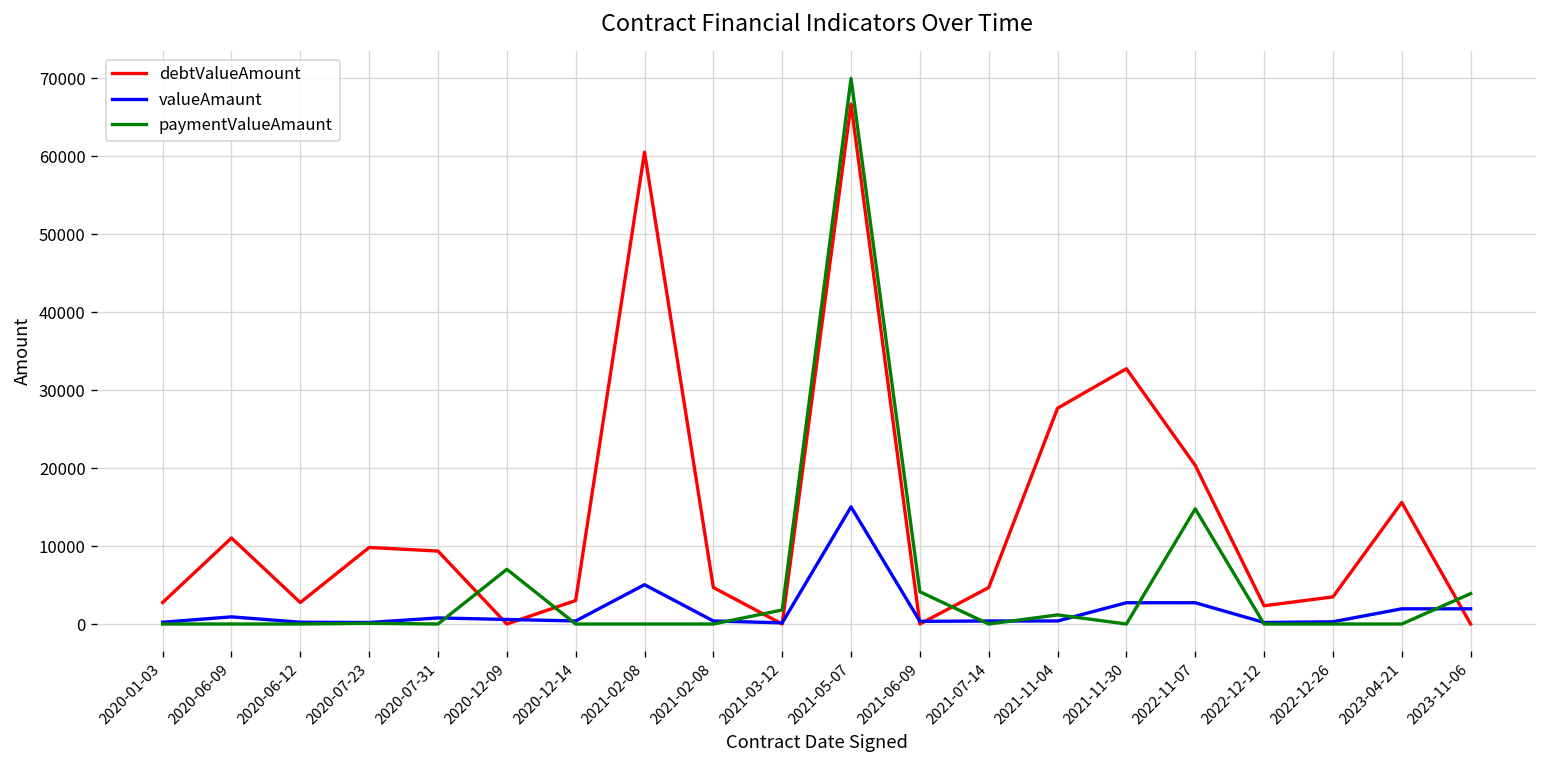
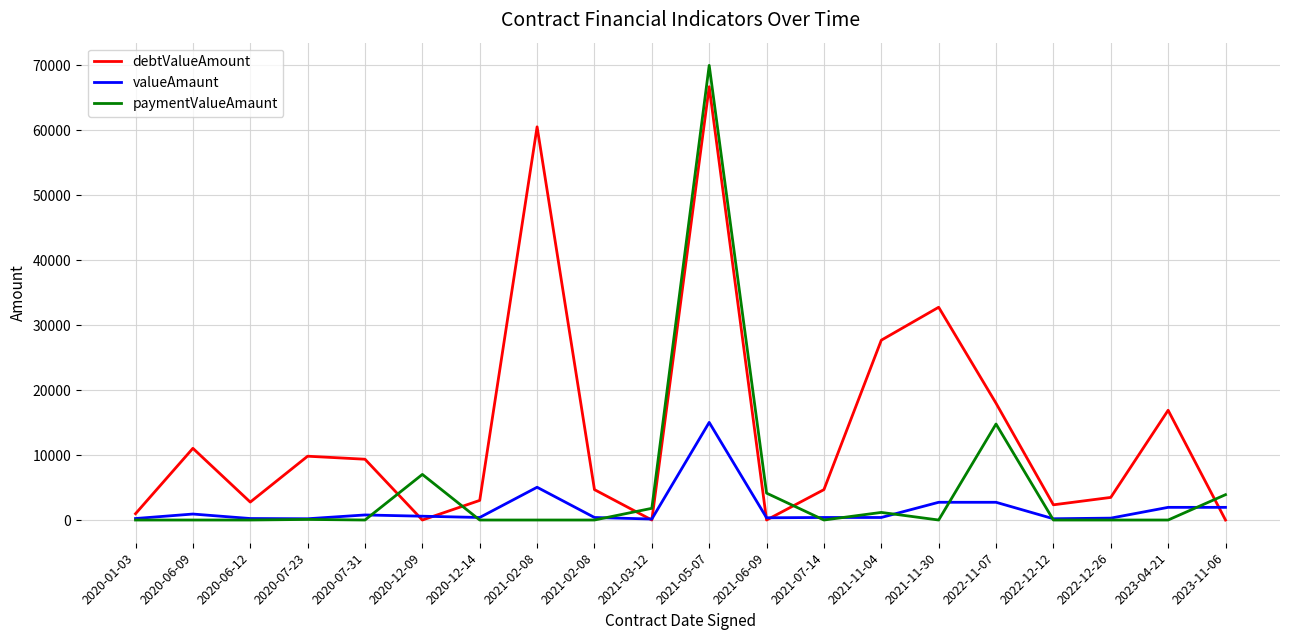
  {
    "debtValueAmount": {
-     "2020-01-03": 3000,
+     "2020-01-03": 1000,
      "2020-06-09": 11000,
      "2020-06-12": 3000,
      "2020-07-23": 10000,
      "2020-07-31": 9000,
      "2020-12-09": 0,
      "2020-12-14": 3000,
      "2021-05-07": 67000,
      "2021-07-14": 5000,
      "2021-11-04": 28000,
      "2021-11-30": 33000,
-     "2022-11-07": 20000,
+     "2022-11-07": 18000,
      "2022-12-12": 2000,
      "2022-12-26": 3000,
-     "2023-04-21": 16000,
+     "2023-04-21": 17000,
      "2023-11-06": 0
    },
    "valueAmaunt": {
      "2020-06-09": 1000,
      "2020-07-31": 1000,
      "2020-12-09": 1000,
      "2021-05-07": 15000,
      "2021-11-04": 0,
      "2021-11-30": 3000,
      "2022-11-07": 3000,
      "2023-04-21": 2000,
      "2023-11-06": 2000
    },
    "paymentValueAmaunt": {
      "2020-06-09": 0,
      "2020-07-31": 0,
      "2020-12-09": 7000,
      "2021-03-12": 2000,
      "2021-05-07": 70000,
      "2021-06-09": 4000,
      "2021-11-04": 1000,
      "2021-11-30": 0,
      "2022-11-07": 15000,
      "2023-04-21": 0,
      "2023-11-06": 4000
    }
  }
